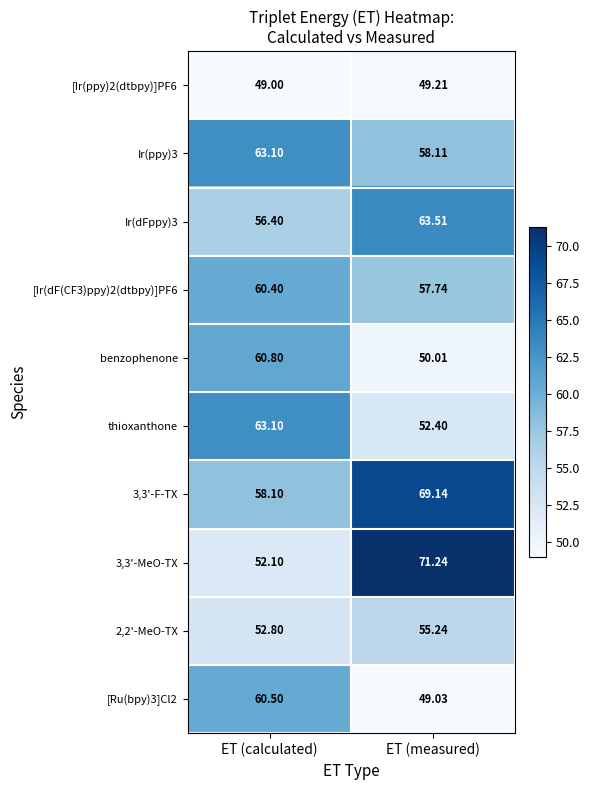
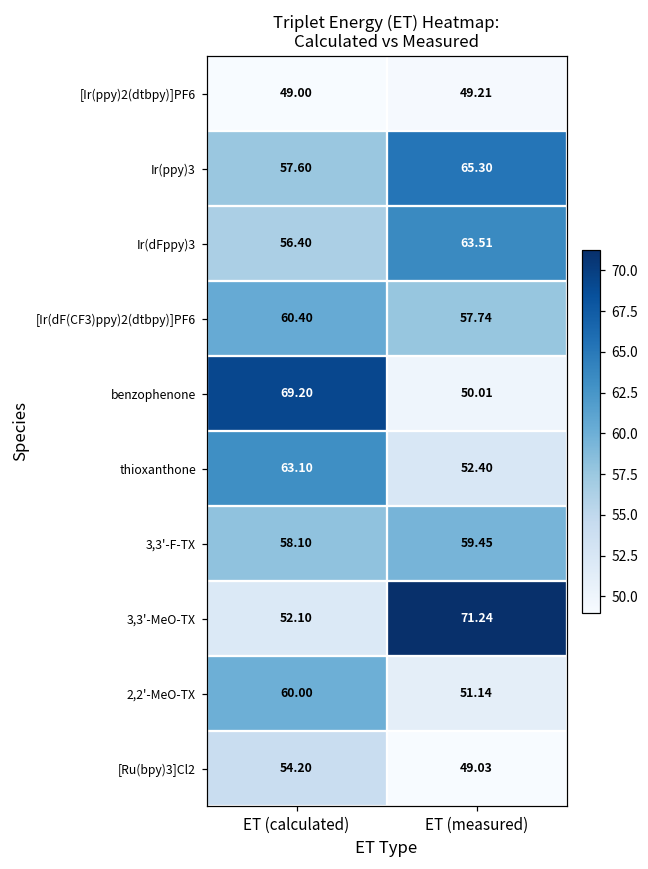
  {
    "[Ir(ppy)2(dtbpy)]PF6": {
      "ET (calculated)": 49.00,
      "ET (measured)": 49.21
    },
    "Ir(ppy)3": {
-     "ET (calculated)": 63.10,
-     "ET (measured)": 58.11
+     "ET (calculated)": 57.60,
+     "ET (measured)": 65.30
    },
    "Ir(dFppy)3": {
      "ET (calculated)": 56.40,
      "ET (measured)": 63.51
    },
    "[Ir(dF(CF3)ppy)2(dtbpy)]PF6": {
      "ET (calculated)": 60.40,
      "ET (measured)": 57.74
    },
    "benzophenone": {
-     "ET (calculated)": 60.80,
+     "ET (calculated)": 69.20,
      "ET (measured)": 50.01
    },
    "thioxanthone": {
      "ET (calculated)": 63.10,
      "ET (measured)": 52.40
    },
    "3,3'-F-TX": {
      "ET (calculated)": 58.10,
-     "ET (measured)": 69.14
+     "ET (measured)": 59.45
    },
    "3,3'-MeO-TX": {
      "ET (calculated)": 52.10,
      "ET (measured)": 71.24
    },
    "2,2'-MeO-TX": {
-     "ET (calculated)": 52.80,
-     "ET (measured)": 55.24
+     "ET (calculated)": 60.00,
+     "ET (measured)": 51.14
    },
    "[Ru(bpy)3]Cl2": {
-     "ET (calculated)": 60.50,
+     "ET (calculated)": 54.20,
      "ET (measured)": 49.03
    }
  }
